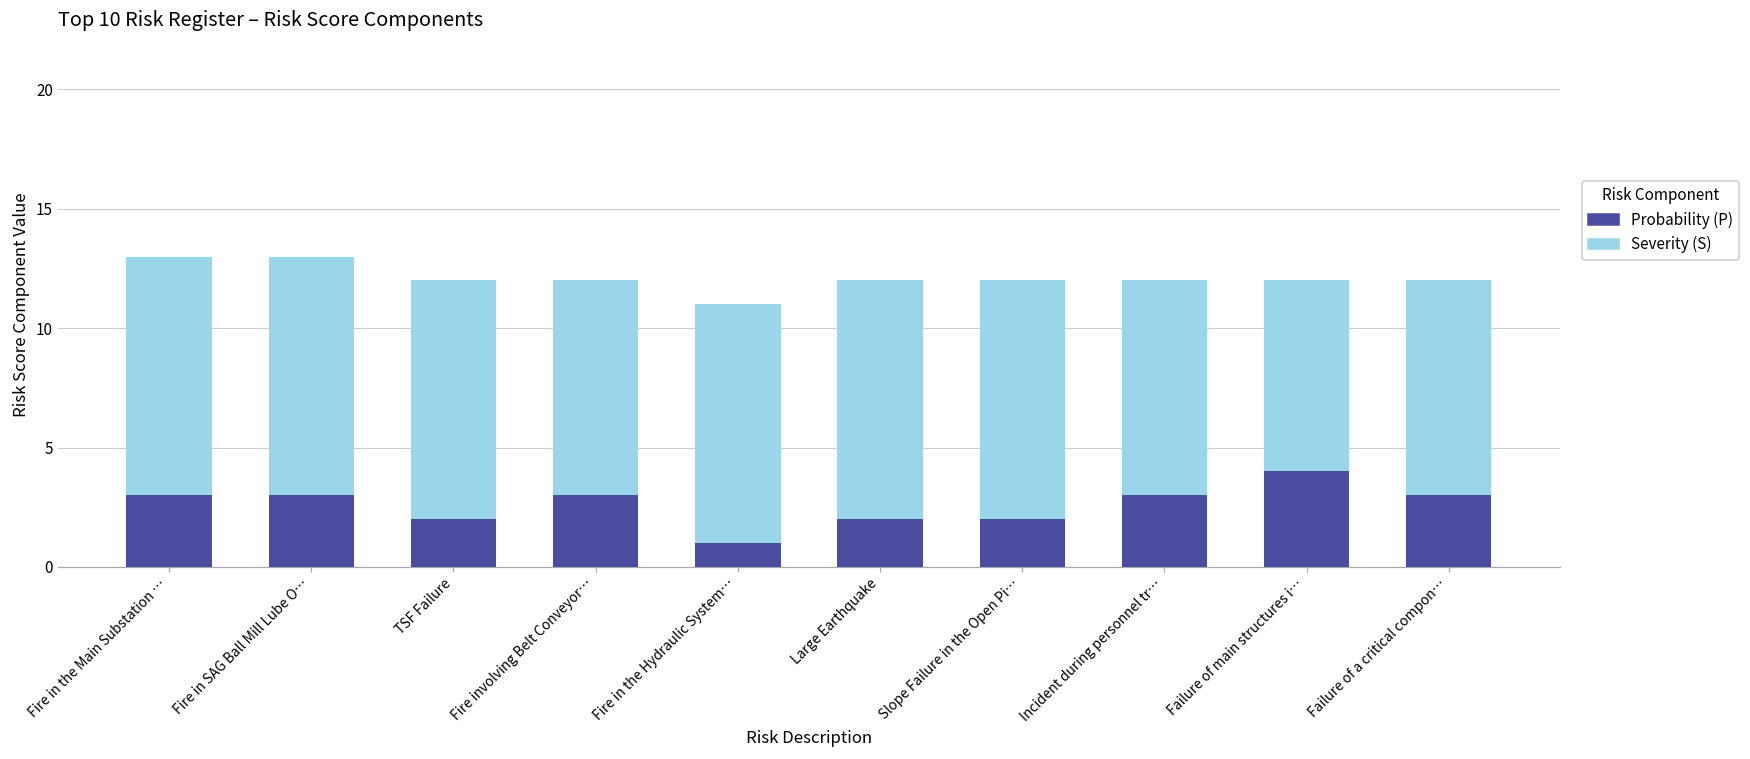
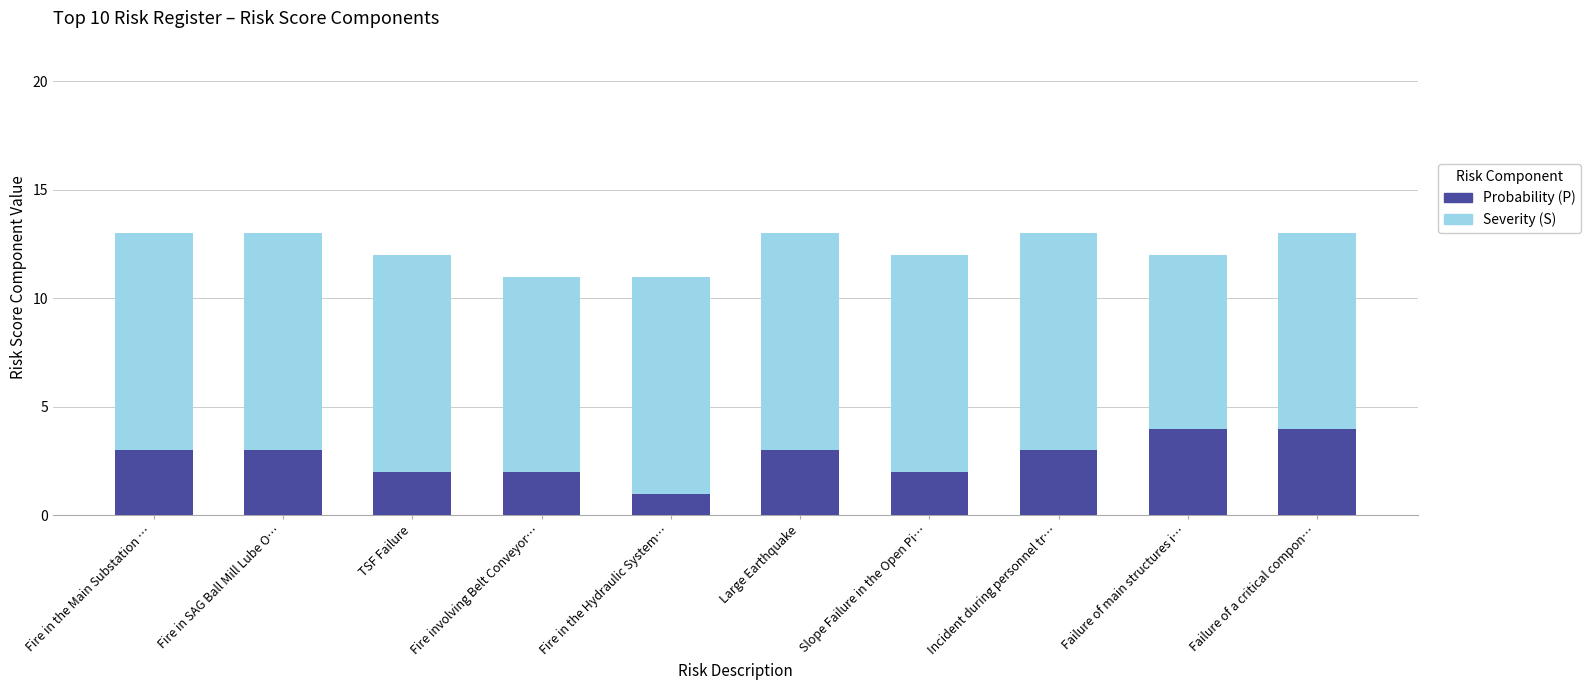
  {
    "Probability (P)": {
      "Fire in the Main Substation …": 3,
      "Fire in SAG Ball Mill Lube O…": 3,
      "TSF Failure": 2,
-     "Fire involving Belt Conveyor…": 3,
+     "Fire involving Belt Conveyor…": 2,
      "Fire in the Hydraulic System…": 1,
-     "Large Earthquake": 2,
+     "Large Earthquake": 3,
      "Slope Failure in the Open Pi…": 2,
      "Incident during personnel tr…": 3,
      "Failure of main structures i…": 4,
-     "Failure of a critical compon…": 3
+     "Failure of a critical compon…": 4
    },
    "Severity (S)": {
      "Fire in the Main Substation …": 10,
      "Fire in SAG Ball Mill Lube O…": 10,
      "TSF Failure": 10,
      "Fire involving Belt Conveyor…": 9,
      "Fire in the Hydraulic System…": 10,
      "Large Earthquake": 10,
      "Slope Failure in the Open Pi…": 10,
-     "Incident during personnel tr…": 9,
+     "Incident during personnel tr…": 10,
      "Failure of main structures i…": 8,
      "Failure of a critical compon…": 9
    }
  }
